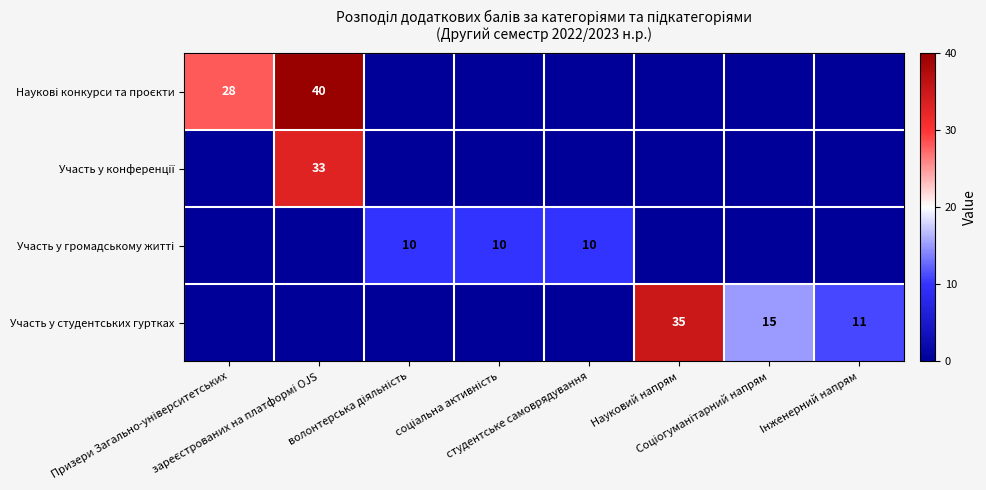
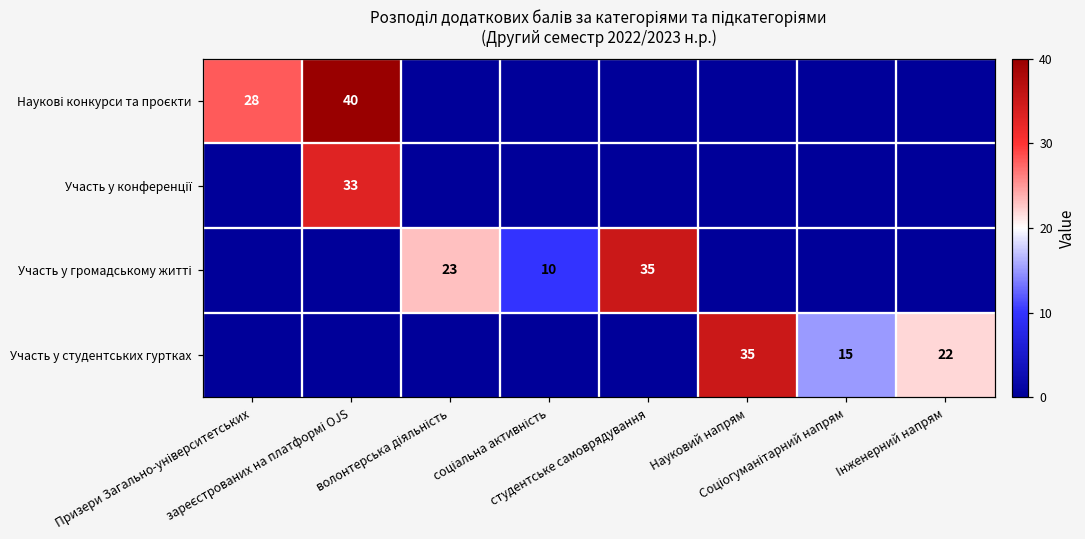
  {
    "Наукові конкурси та проєкти": {
      "Призери Загально-університетських": 28,
      "зареєстрованих на платформі OJS": 40
    },
    "Участь у конференції": {
      "зареєстрованих на платформі OJS": 33
    },
    "Участь у громадському житті": {
-     "волонтерська діяльність": 10,
+     "волонтерська діяльність": 23,
      "соціальна активність": 10,
-     "студентське самоврядування": 10
+     "студентське самоврядування": 35
    },
    "Участь у студентських гуртках": {
      "Науковий напрям": 35,
      "Соціогуманітарний напрям": 15,
-     "Інженерний напрям": 11
+     "Інженерний напрям": 22
    }
  }
